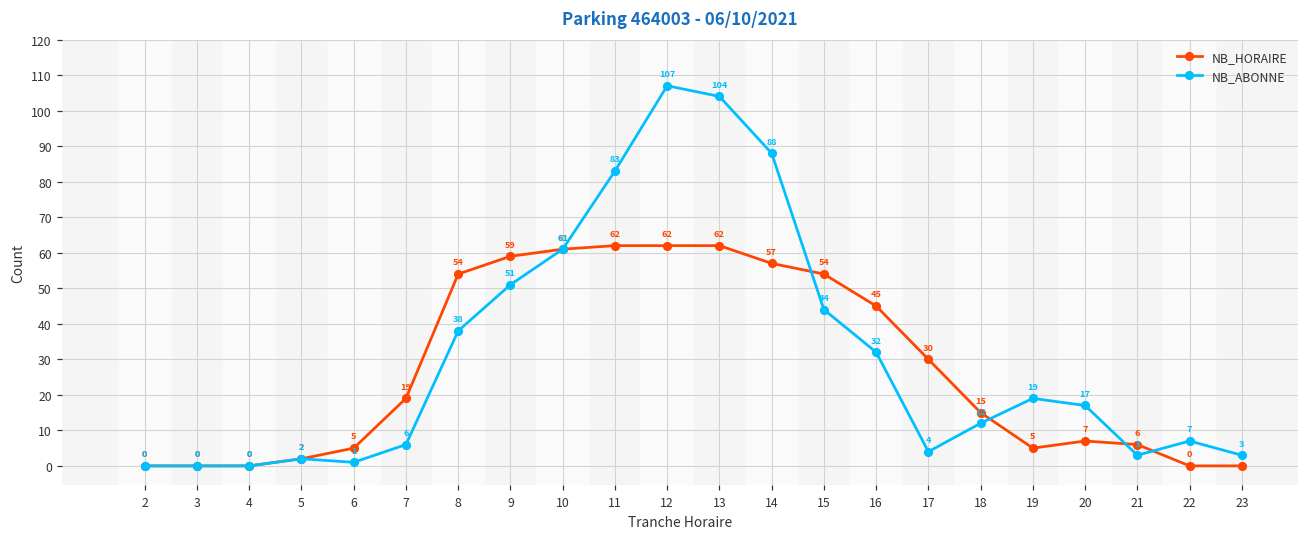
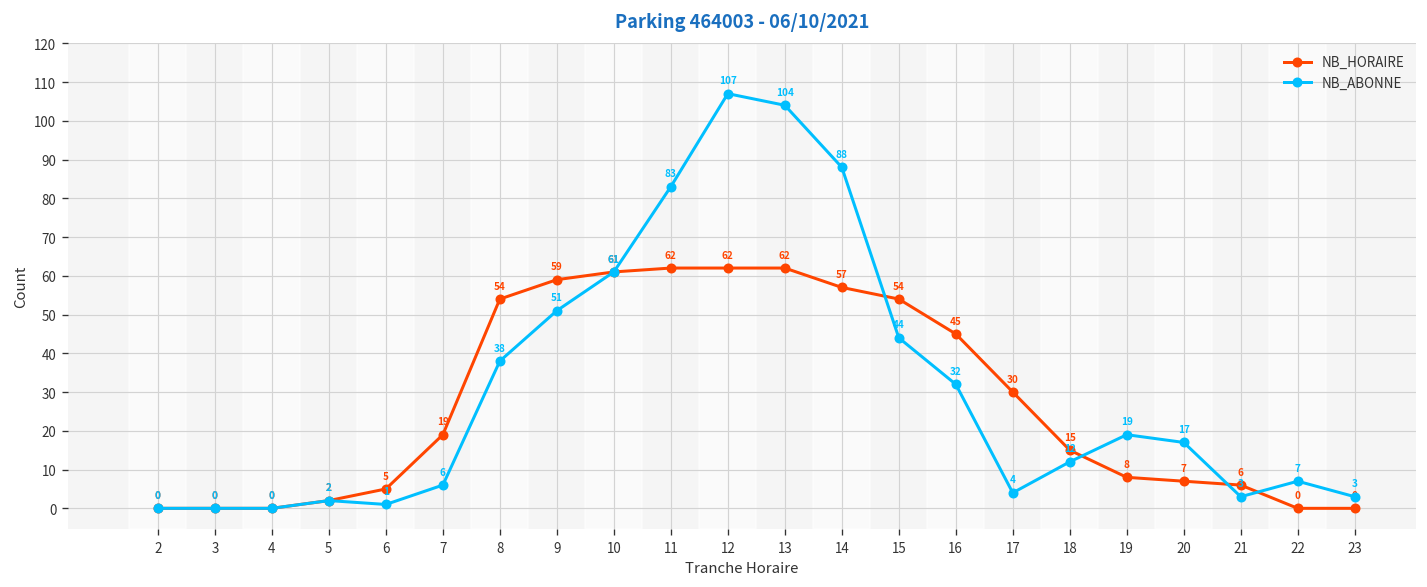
  {
    "NB_HORAIRE": {
      "6": 5,
      "7": 19,
      "8": 54,
      "9": 59,
      "11": 62,
      "12": 62,
      "13": 62,
      "14": 57,
      "15": 54,
      "16": 45,
      "17": 30,
      "18": 15,
-     "19": 5,
+     "19": 8,
      "20": 7,
      "21": 6,
      "22": 0
    },
    "NB_ABONNE": {
      "7": 6,
      "8": 38,
      "9": 51,
      "11": 83,
      "12": 107,
      "13": 104,
      "14": 88,
      "15": 44,
      "16": 32,
      "17": 4,
      "19": 19,
      "20": 17,
      "22": 7,
      "23": 3
    }
  }
